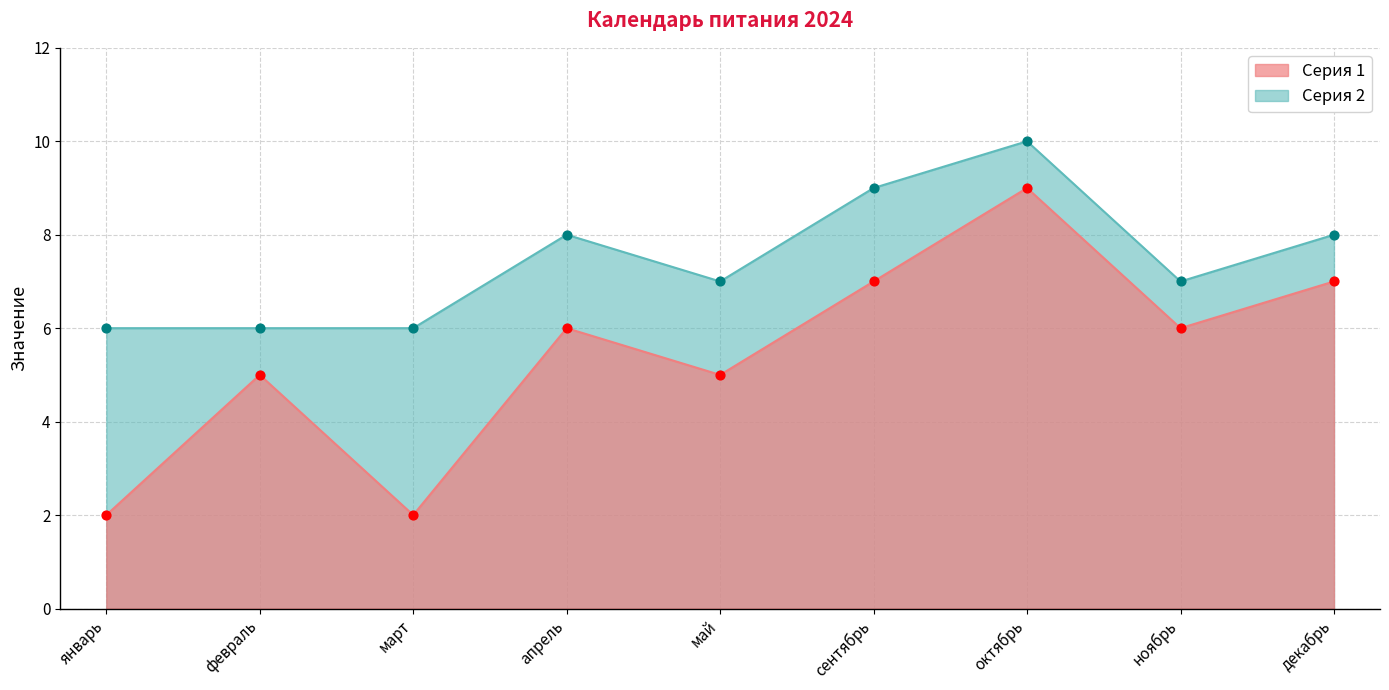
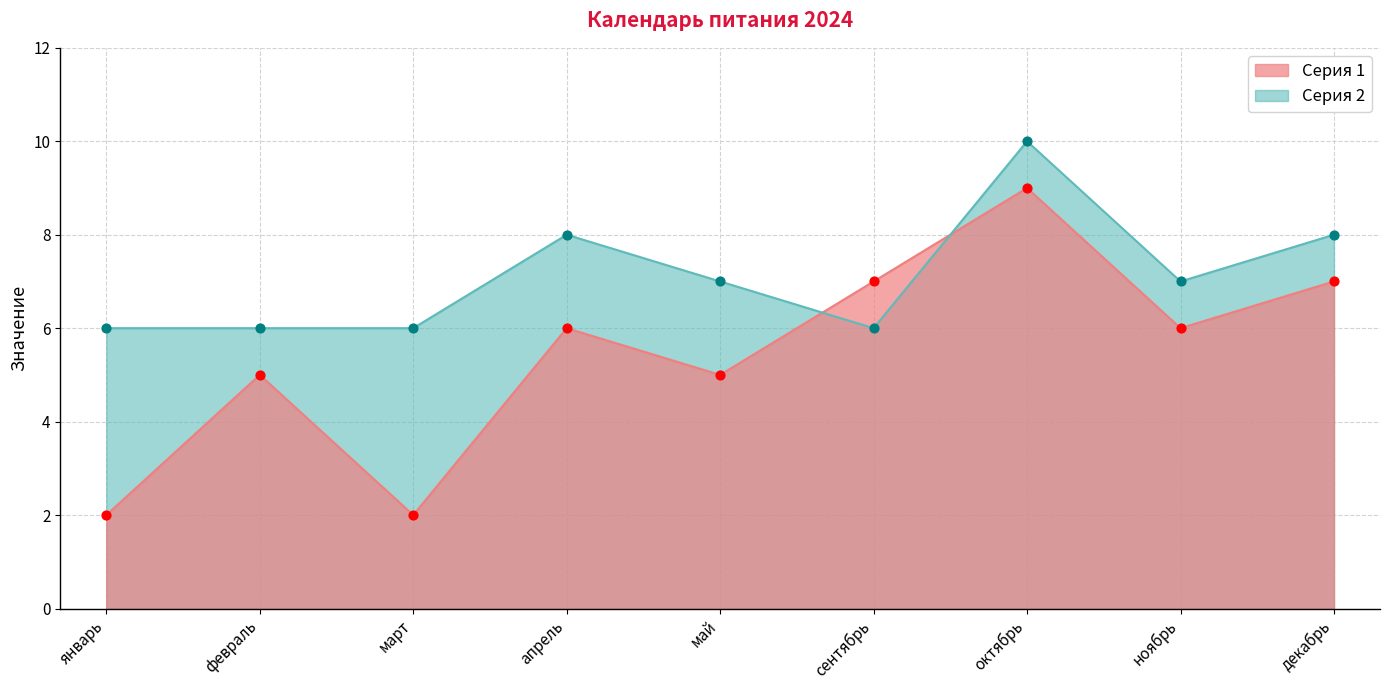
  {
    "Серия 1": {
      "январь": 2,
      "февраль": 5,
      "март": 2,
      "апрель": 6,
      "май": 5,
      "сентябрь": 7,
      "октябрь": 9,
      "ноябрь": 6,
      "декабрь": 7
    },
    "Серия 2": {
      "январь": 6,
      "февраль": 6,
      "март": 6,
      "апрель": 8,
      "май": 7,
-     "сентябрь": 9,
+     "сентябрь": 6,
      "октябрь": 10,
      "ноябрь": 7,
      "декабрь": 8
    }
  }
